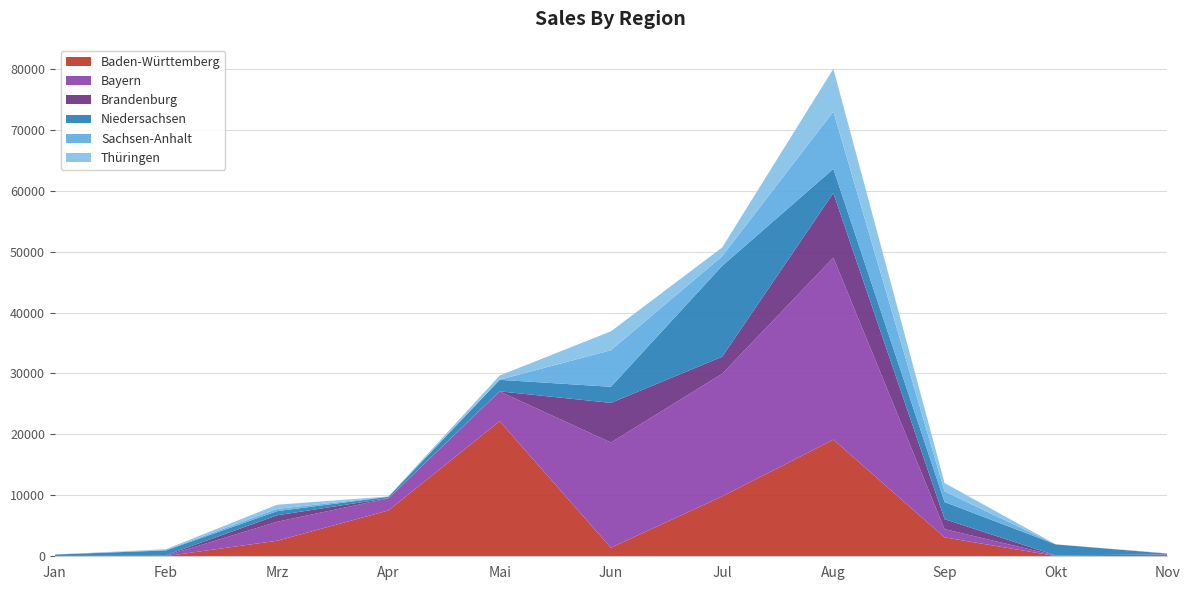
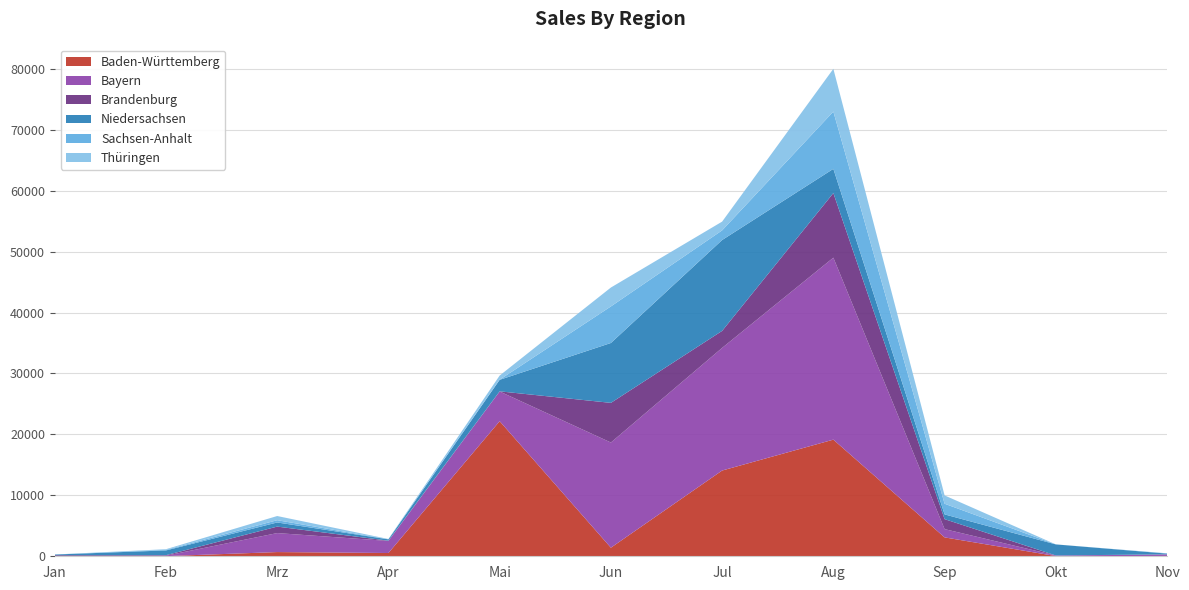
  {
    "Baden-Württemberg": {
-     "Mrz": 3000,
-     "Apr": 8000,
+     "Mrz": 1000,
+     "Apr": 1000,
      "Mai": 22000,
      "Jun": 1000,
-     "Jul": 10000,
+     "Jul": 14000,
      "Aug": 19000,
      "Sep": 3000
    },
    "Niedersachsen": {
-     "Jun": 3000,
+     "Jun": 10000,
      "Jul": 15000,
      "Aug": 4000,
-     "Sep": 3000
+     "Sep": 1000
    }
  }
